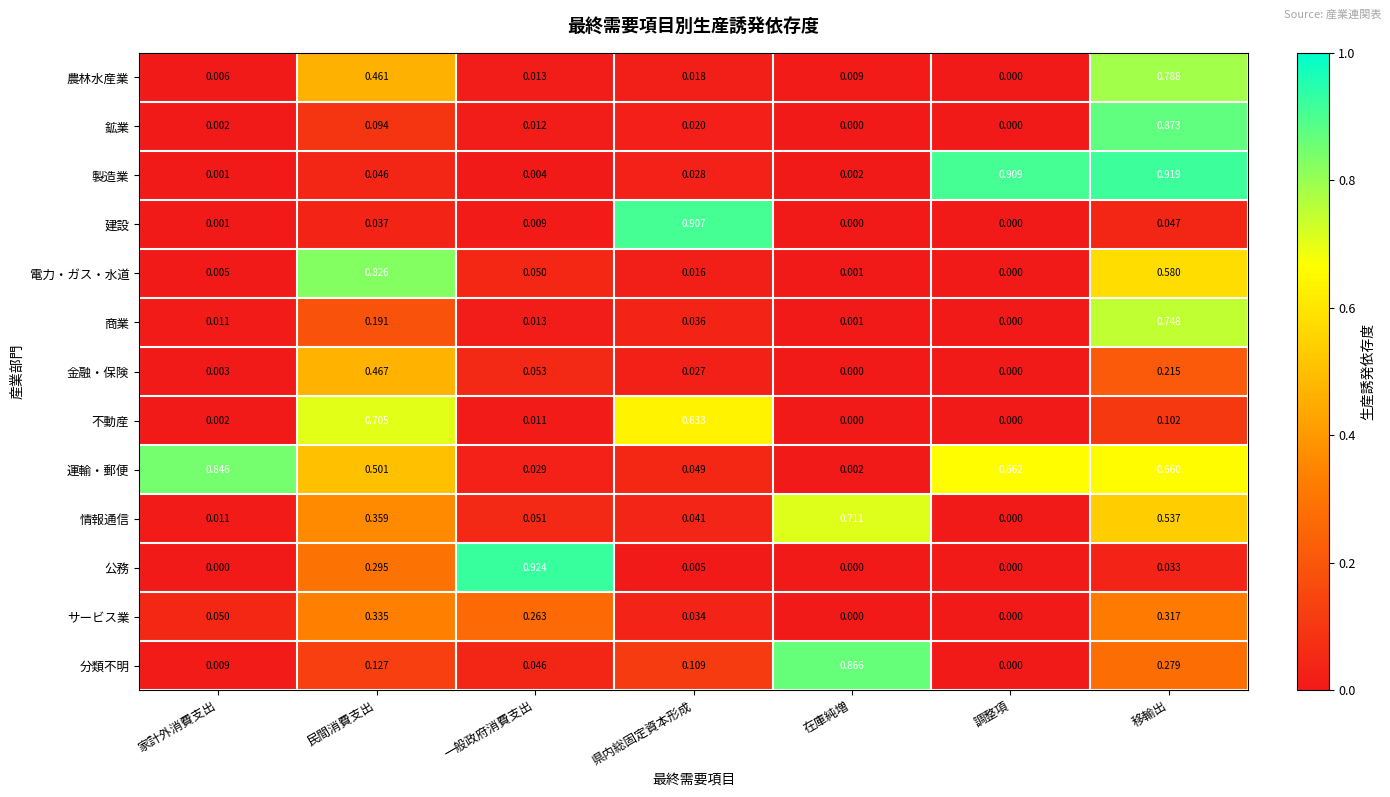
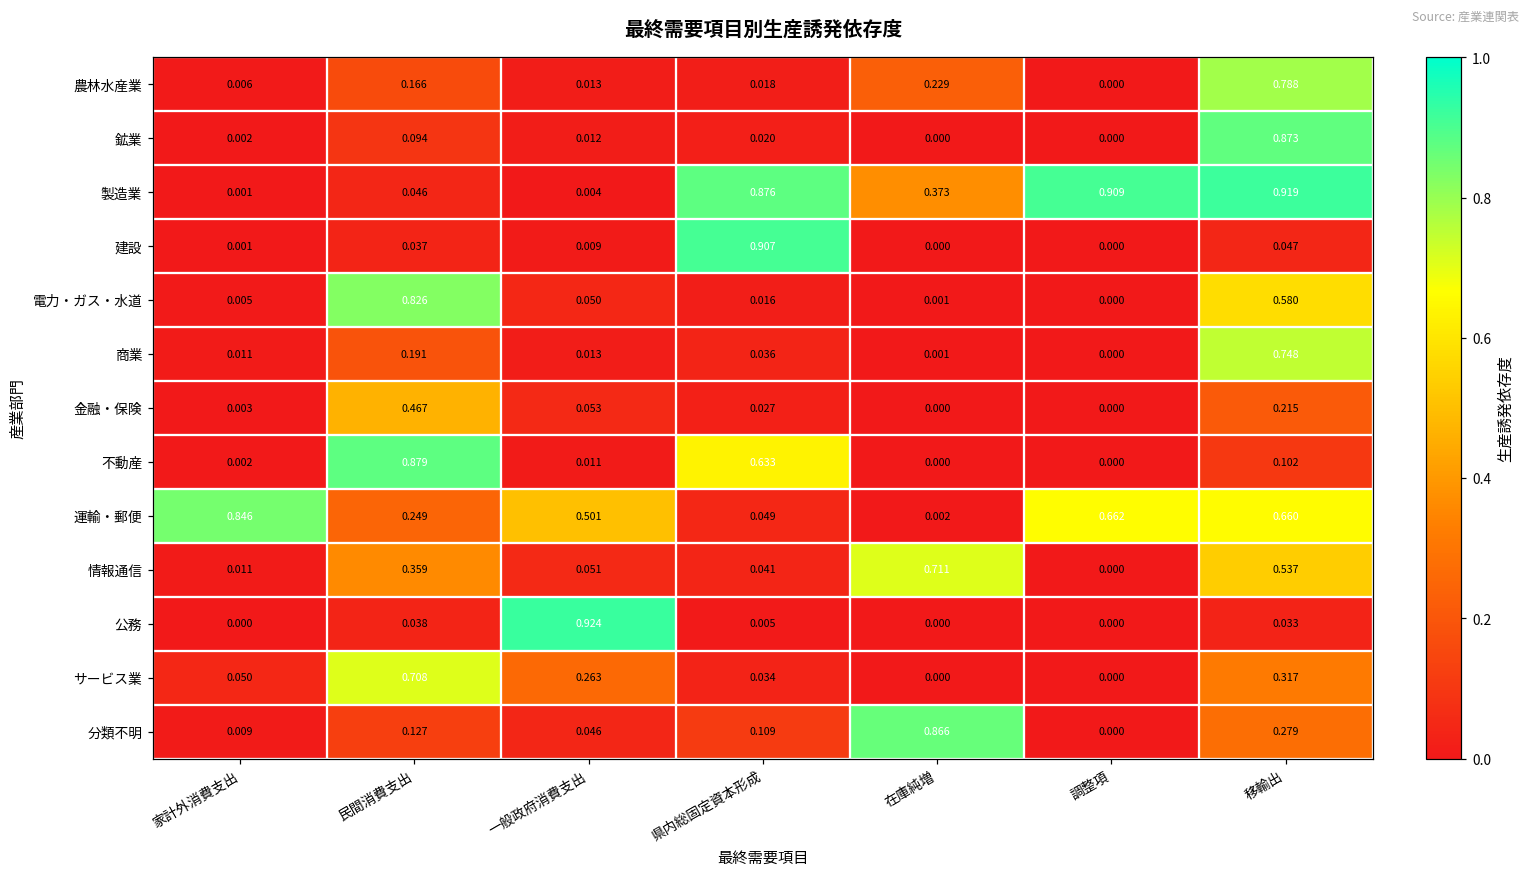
  {
    "農林水産業": {
      "家計外消費支出": 0.006,
-     "民間消費支出": 0.461,
+     "民間消費支出": 0.166,
      "一般政府消費支出": 0.013,
      "県内総固定資本形成": 0.018,
-     "在庫純増": 0.009,
+     "在庫純増": 0.229,
      "調整項": 0.000,
      "移輸出": 0.788
    },
    "鉱業": {
      "家計外消費支出": 0.002,
      "民間消費支出": 0.094,
      "一般政府消費支出": 0.012,
      "県内総固定資本形成": 0.020,
      "在庫純増": 0.000,
      "調整項": 0.000,
      "移輸出": 0.873
    },
    "製造業": {
      "家計外消費支出": 0.001,
      "民間消費支出": 0.046,
      "一般政府消費支出": 0.004,
-     "県内総固定資本形成": 0.028,
-     "在庫純増": 0.002,
+     "県内総固定資本形成": 0.876,
+     "在庫純増": 0.373,
      "調整項": 0.909,
      "移輸出": 0.919
    },
    "建設": {
      "家計外消費支出": 0.001,
      "民間消費支出": 0.037,
      "一般政府消費支出": 0.009,
      "県内総固定資本形成": 0.907,
      "在庫純増": 0.000,
      "調整項": 0.000,
      "移輸出": 0.047
    },
    "電力・ガス・水道": {
      "家計外消費支出": 0.005,
      "民間消費支出": 0.826,
      "一般政府消費支出": 0.050,
      "県内総固定資本形成": 0.016,
      "在庫純増": 0.001,
      "調整項": 0.000,
      "移輸出": 0.580
    },
    "商業": {
      "家計外消費支出": 0.011,
      "民間消費支出": 0.191,
      "一般政府消費支出": 0.013,
      "県内総固定資本形成": 0.036,
      "在庫純増": 0.001,
      "調整項": 0.000,
      "移輸出": 0.748
    },
    "金融・保険": {
      "家計外消費支出": 0.003,
      "民間消費支出": 0.467,
      "一般政府消費支出": 0.053,
      "県内総固定資本形成": 0.027,
      "在庫純増": 0.000,
      "調整項": 0.000,
      "移輸出": 0.215
    },
    "不動産": {
      "家計外消費支出": 0.002,
-     "民間消費支出": 0.705,
+     "民間消費支出": 0.879,
      "一般政府消費支出": 0.011,
      "県内総固定資本形成": 0.633,
      "在庫純増": 0.000,
      "調整項": 0.000,
      "移輸出": 0.102
    },
    "運輸・郵便": {
      "家計外消費支出": 0.846,
-     "民間消費支出": 0.501,
-     "一般政府消費支出": 0.029,
+     "民間消費支出": 0.249,
+     "一般政府消費支出": 0.501,
      "県内総固定資本形成": 0.049,
      "在庫純増": 0.002,
      "調整項": 0.662,
      "移輸出": 0.660
    },
    "情報通信": {
      "家計外消費支出": 0.011,
      "民間消費支出": 0.359,
      "一般政府消費支出": 0.051,
      "県内総固定資本形成": 0.041,
      "在庫純増": 0.711,
      "調整項": 0.000,
      "移輸出": 0.537
    },
    "公務": {
      "家計外消費支出": 0.000,
-     "民間消費支出": 0.295,
+     "民間消費支出": 0.038,
      "一般政府消費支出": 0.924,
      "県内総固定資本形成": 0.005,
      "在庫純増": 0.000,
      "調整項": 0.000,
      "移輸出": 0.033
    },
    "サービス業": {
      "家計外消費支出": 0.050,
-     "民間消費支出": 0.335,
+     "民間消費支出": 0.708,
      "一般政府消費支出": 0.263,
      "県内総固定資本形成": 0.034,
      "在庫純増": 0.000,
      "調整項": 0.000,
      "移輸出": 0.317
    },
    "分類不明": {
      "家計外消費支出": 0.009,
      "民間消費支出": 0.127,
      "一般政府消費支出": 0.046,
      "県内総固定資本形成": 0.109,
      "在庫純増": 0.866,
      "調整項": 0.000,
      "移輸出": 0.279
    }
  }
